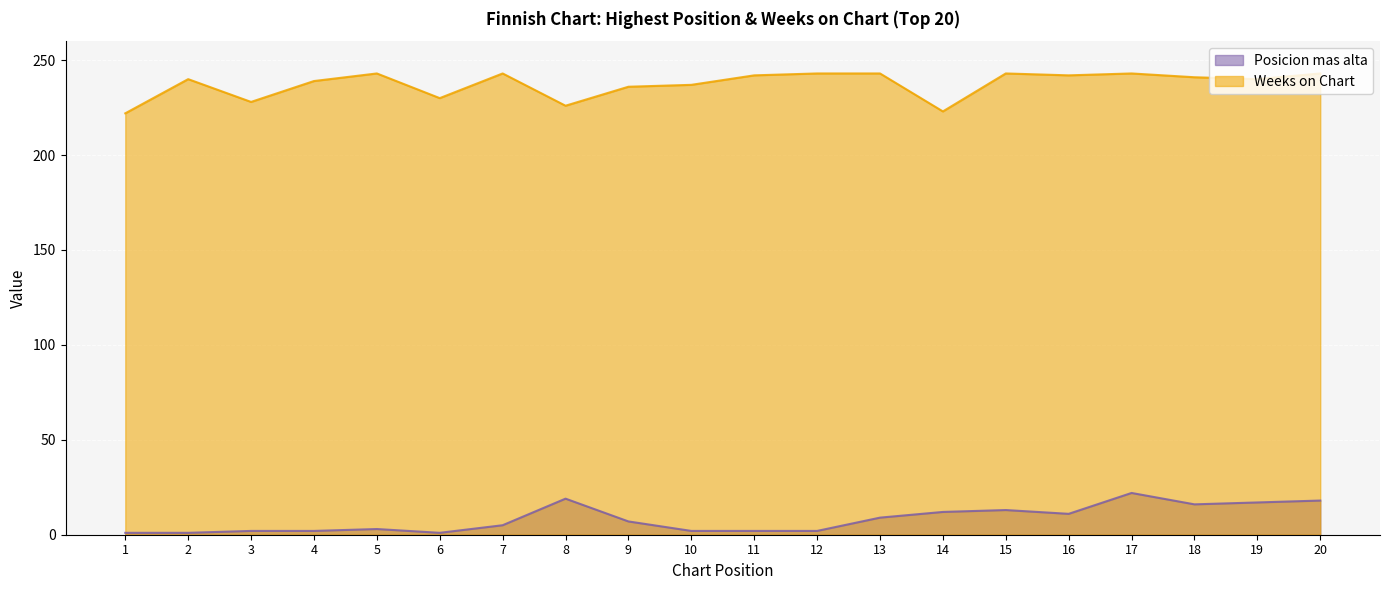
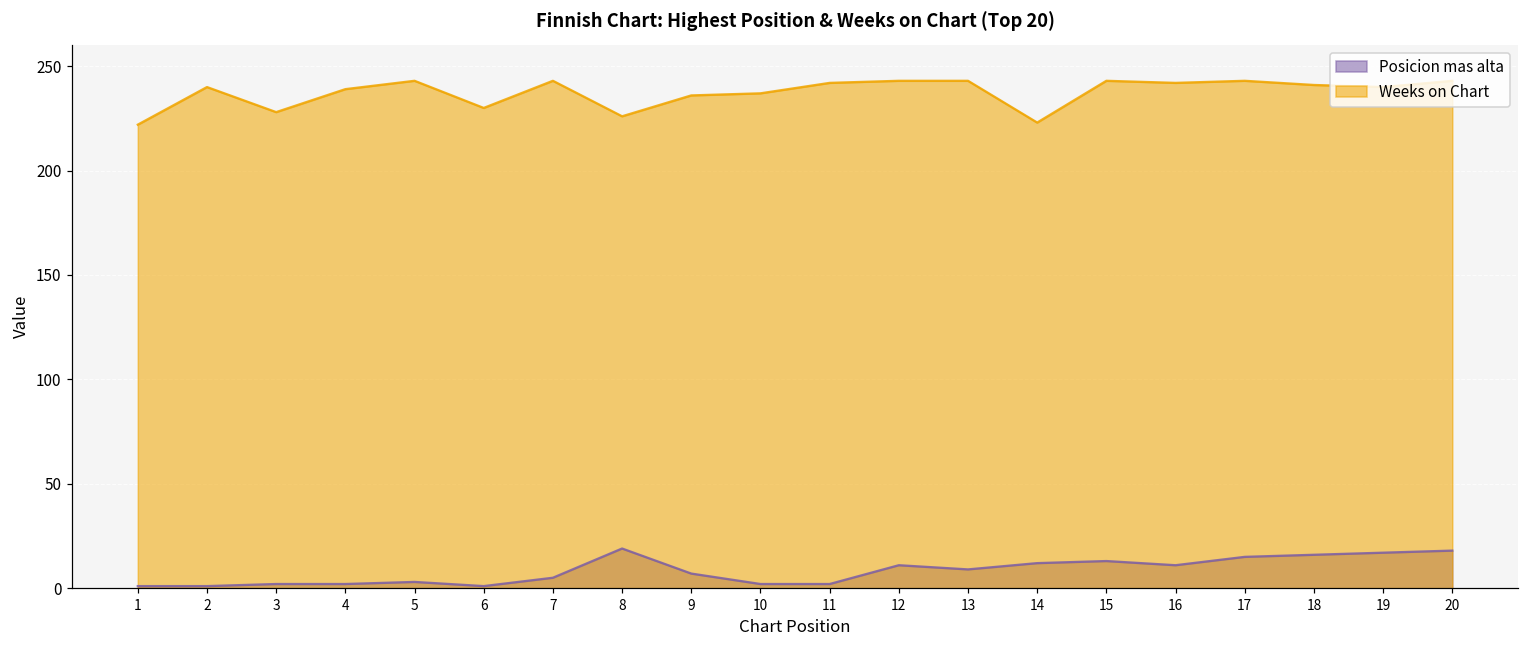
  {
    "Posicion mas alta": {
      "1": 1,
      "2": 1,
      "3": 2,
      "4": 2,
      "5": 3,
      "6": 1,
      "7": 5,
      "8": 19,
      "9": 7,
      "10": 2,
      "11": 2,
-     "12": 2,
+     "12": 11,
      "13": 9,
      "14": 12,
      "15": 13,
      "16": 11,
-     "17": 22,
+     "17": 15,
      "18": 16,
      "19": 17,
      "20": 18
    },
    "Weeks on Chart": {
      "1": 222,
      "2": 240,
      "3": 228,
      "4": 239,
      "5": 243,
      "6": 230,
      "7": 243,
      "8": 226,
      "9": 236,
      "10": 237,
      "11": 242,
      "12": 243,
      "13": 243,
      "14": 223,
      "15": 243,
      "16": 242,
      "17": 243,
      "18": 241
    }
  }
